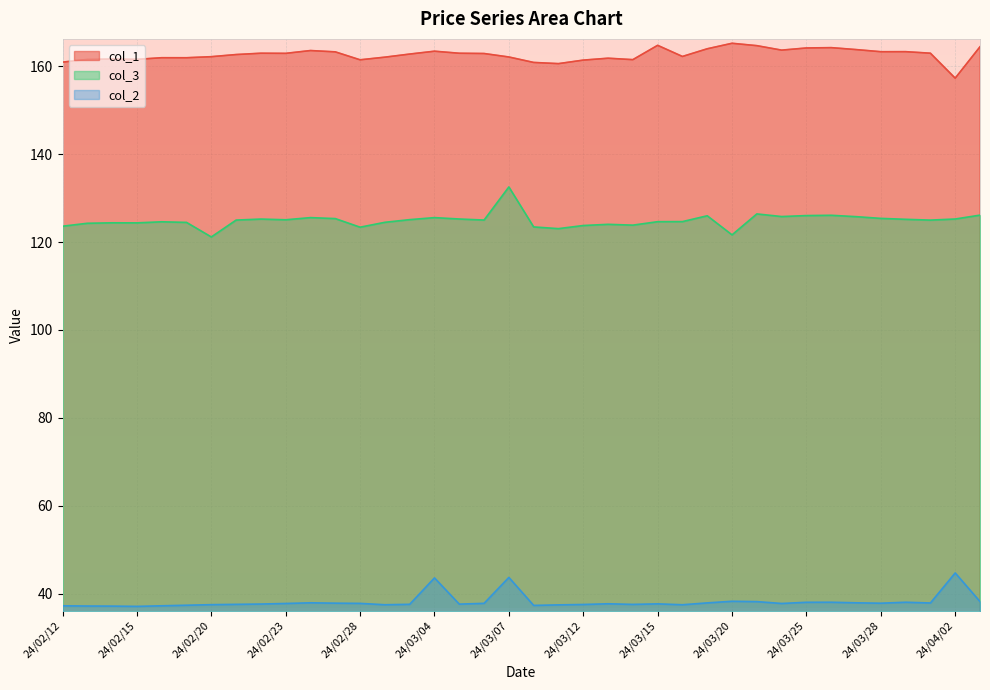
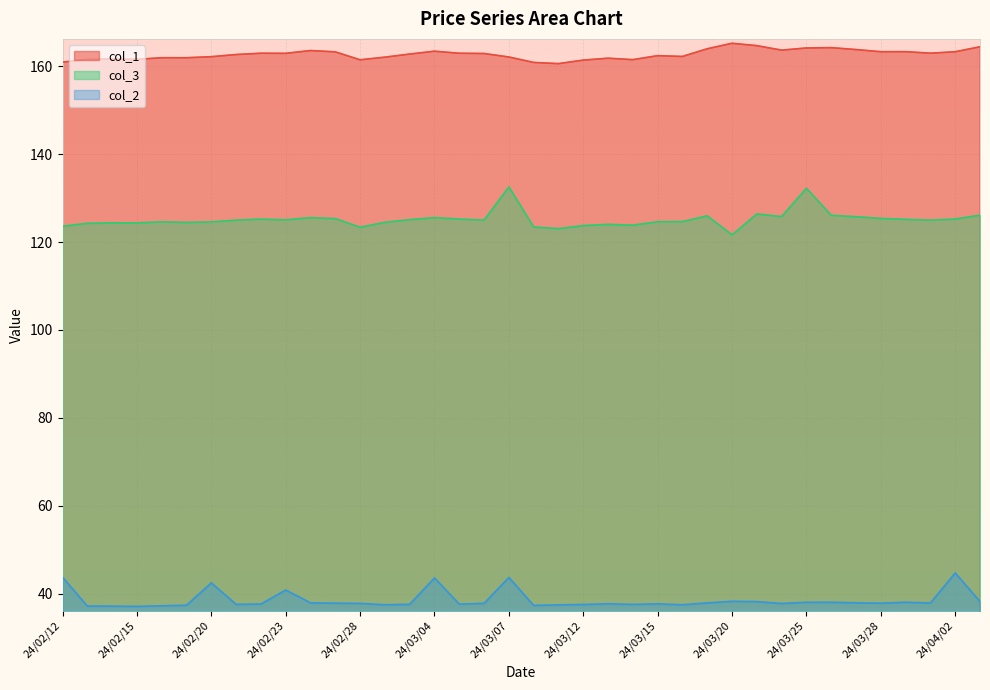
  {
    "col_1": {
      "24/02/12": 161,
      "24/02/20": 162,
      "24/02/23": 163,
      "24/02/28": 161,
      "24/03/04": 163,
      "24/03/07": 162,
      "24/03/12": 161,
-     "24/03/15": 165,
+     "24/03/15": 162,
      "24/03/20": 165,
      "24/03/25": 164,
      "24/03/28": 163,
-     "24/04/02": 157
+     "24/04/02": 163
    },
    "col_3": {
      "24/02/12": 124,
      "24/02/15": 124,
-     "24/02/20": 121,
+     "24/02/20": 125,
      "24/02/23": 125,
      "24/02/28": 123,
      "24/03/04": 126,
      "24/03/07": 133,
      "24/03/12": 124,
      "24/03/15": 125,
      "24/03/20": 122,
-     "24/03/25": 126,
+     "24/03/25": 132,
      "24/03/28": 125,
      "24/04/02": 125
    },
    "col_2": {
-     "24/02/12": 37,
+     "24/02/12": 44,
      "24/02/15": 37,
-     "24/02/20": 38,
-     "24/02/23": 38,
+     "24/02/20": 43,
+     "24/02/23": 41,
      "24/02/28": 38,
      "24/03/04": 44,
      "24/03/07": 44,
      "24/03/12": 38,
      "24/03/15": 38,
      "24/03/20": 38,
      "24/03/25": 38,
      "24/03/28": 38,
      "24/04/02": 45
    }
  }
